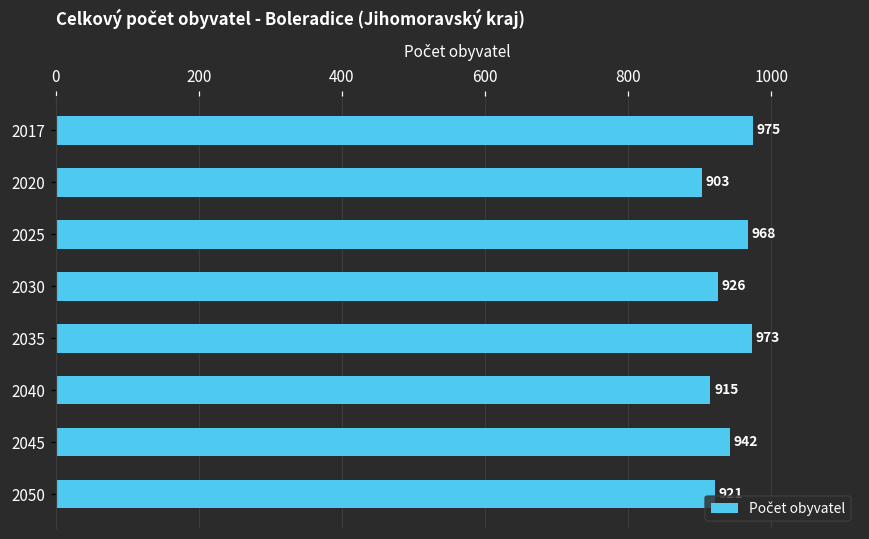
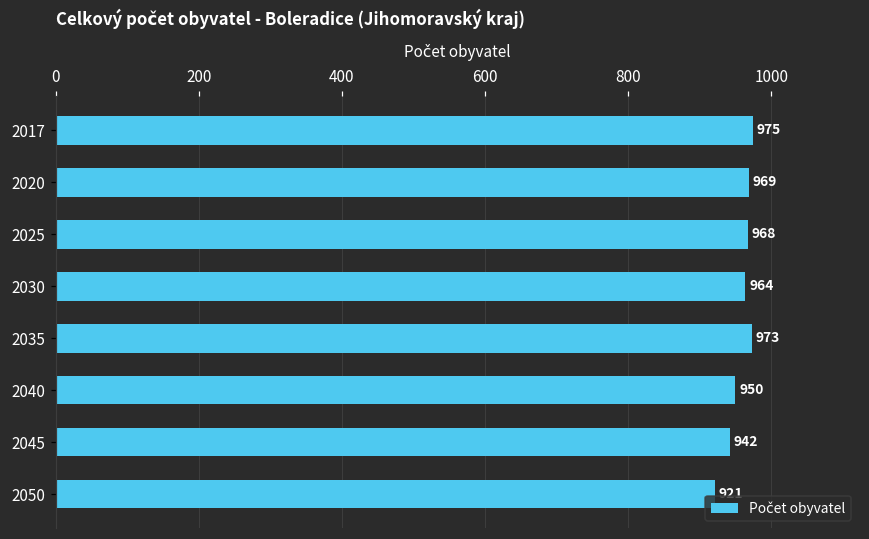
  {
    "2017": 975,
-   "2020": 903,
+   "2020": 969,
    "2025": 968,
-   "2030": 926,
+   "2030": 964,
    "2035": 973,
-   "2040": 915,
+   "2040": 950,
    "2045": 942
  }
